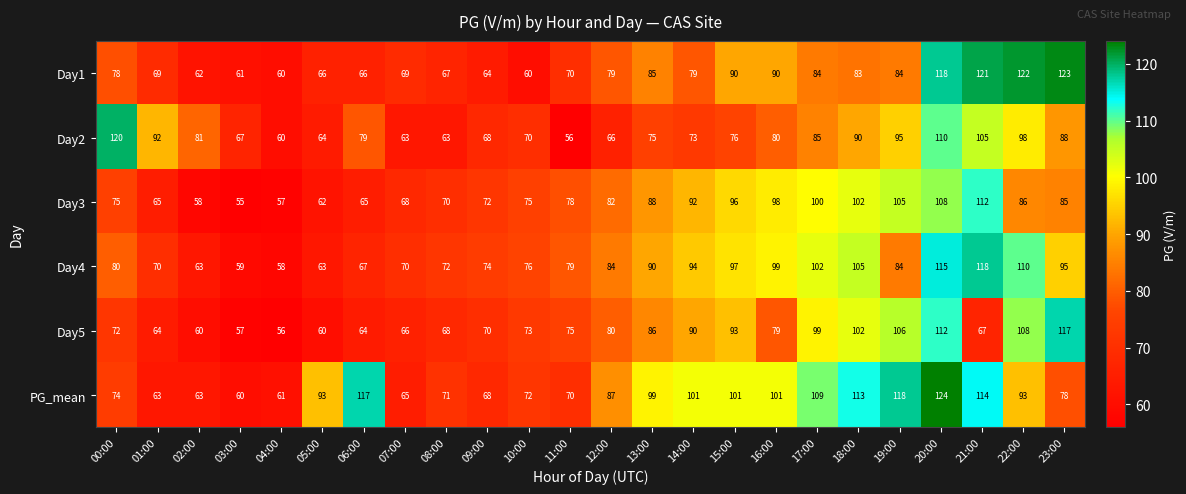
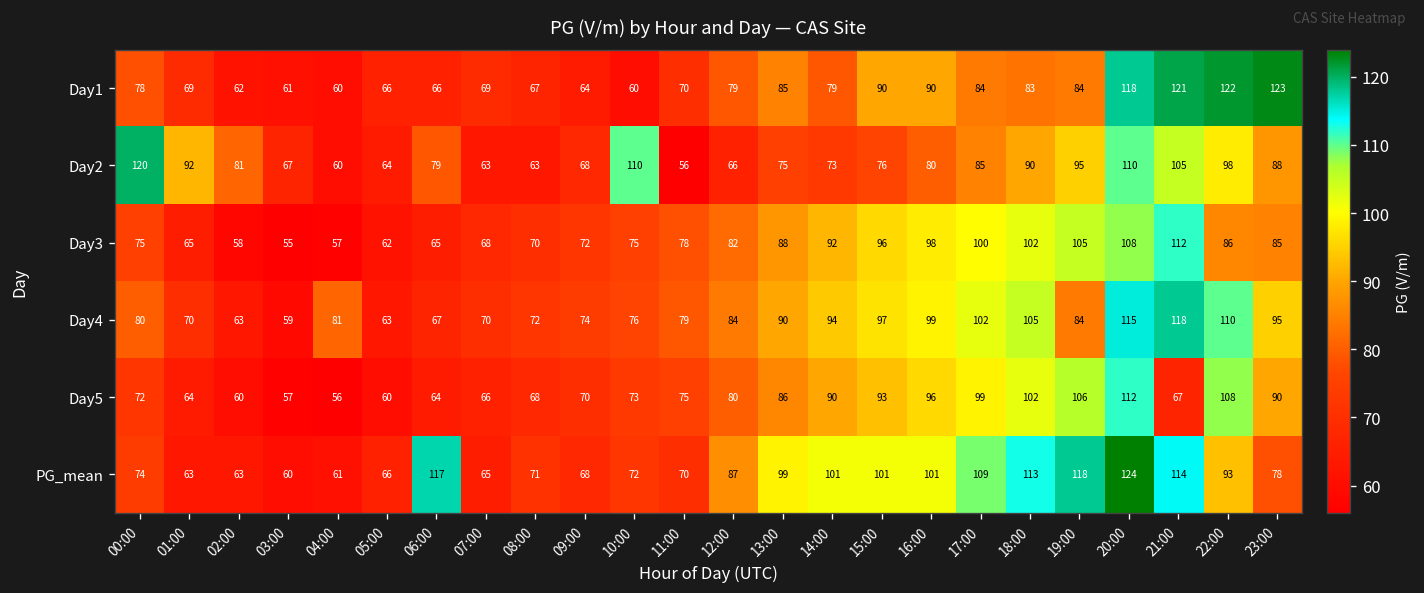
  {
    "Day1": {
      "00:00": 78,
      "01:00": 69,
      "02:00": 62,
      "03:00": 61,
      "04:00": 60,
      "05:00": 66,
      "06:00": 66,
      "07:00": 69,
      "08:00": 67,
      "09:00": 64,
      "10:00": 60,
      "11:00": 70,
      "12:00": 79,
      "13:00": 85,
      "14:00": 79,
      "15:00": 90,
      "16:00": 90,
      "17:00": 84,
      "18:00": 83,
      "19:00": 84,
      "20:00": 118,
      "21:00": 121,
      "22:00": 122,
      "23:00": 123
    },
    "Day2": {
      "00:00": 120,
      "01:00": 92,
      "02:00": 81,
      "03:00": 67,
      "04:00": 60,
      "05:00": 64,
      "06:00": 79,
      "07:00": 63,
      "08:00": 63,
      "09:00": 68,
-     "10:00": 70,
+     "10:00": 110,
      "11:00": 56,
      "12:00": 66,
      "13:00": 75,
      "14:00": 73,
      "15:00": 76,
      "16:00": 80,
      "17:00": 85,
      "18:00": 90,
      "19:00": 95,
      "20:00": 110,
      "21:00": 105,
      "22:00": 98,
      "23:00": 88
    },
    "Day3": {
      "00:00": 75,
      "01:00": 65,
      "02:00": 58,
      "03:00": 55,
      "04:00": 57,
      "05:00": 62,
      "06:00": 65,
      "07:00": 68,
      "08:00": 70,
      "09:00": 72,
      "10:00": 75,
      "11:00": 78,
      "12:00": 82,
      "13:00": 88,
      "14:00": 92,
      "15:00": 96,
      "16:00": 98,
      "17:00": 100,
      "18:00": 102,
      "19:00": 105,
      "20:00": 108,
      "21:00": 112,
      "22:00": 86,
      "23:00": 85
    },
    "Day4": {
      "00:00": 80,
      "01:00": 70,
      "02:00": 63,
      "03:00": 59,
-     "04:00": 58,
+     "04:00": 81,
      "05:00": 63,
      "06:00": 67,
      "07:00": 70,
      "08:00": 72,
      "09:00": 74,
      "10:00": 76,
      "11:00": 79,
      "12:00": 84,
      "13:00": 90,
      "14:00": 94,
      "15:00": 97,
      "16:00": 99,
      "17:00": 102,
      "18:00": 105,
      "19:00": 84,
      "20:00": 115,
      "21:00": 118,
      "22:00": 110,
      "23:00": 95
    },
    "Day5": {
      "00:00": 72,
      "01:00": 64,
      "02:00": 60,
      "03:00": 57,
      "04:00": 56,
      "05:00": 60,
      "06:00": 64,
      "07:00": 66,
      "08:00": 68,
      "09:00": 70,
      "10:00": 73,
      "11:00": 75,
      "12:00": 80,
      "13:00": 86,
      "14:00": 90,
      "15:00": 93,
-     "16:00": 79,
+     "16:00": 96,
      "17:00": 99,
      "18:00": 102,
      "19:00": 106,
      "20:00": 112,
      "21:00": 67,
      "22:00": 108,
-     "23:00": 117
+     "23:00": 90
    },
    "PG_mean": {
      "00:00": 74,
      "01:00": 63,
      "02:00": 63,
      "03:00": 60,
      "04:00": 61,
-     "05:00": 93,
+     "05:00": 66,
      "06:00": 117,
      "07:00": 65,
      "08:00": 71,
      "09:00": 68,
      "10:00": 72,
      "11:00": 70,
      "12:00": 87,
      "13:00": 99,
      "14:00": 101,
      "15:00": 101,
      "16:00": 101,
      "17:00": 109,
      "18:00": 113,
      "19:00": 118,
      "20:00": 124,
      "21:00": 114,
      "22:00": 93,
      "23:00": 78
    }
  }
